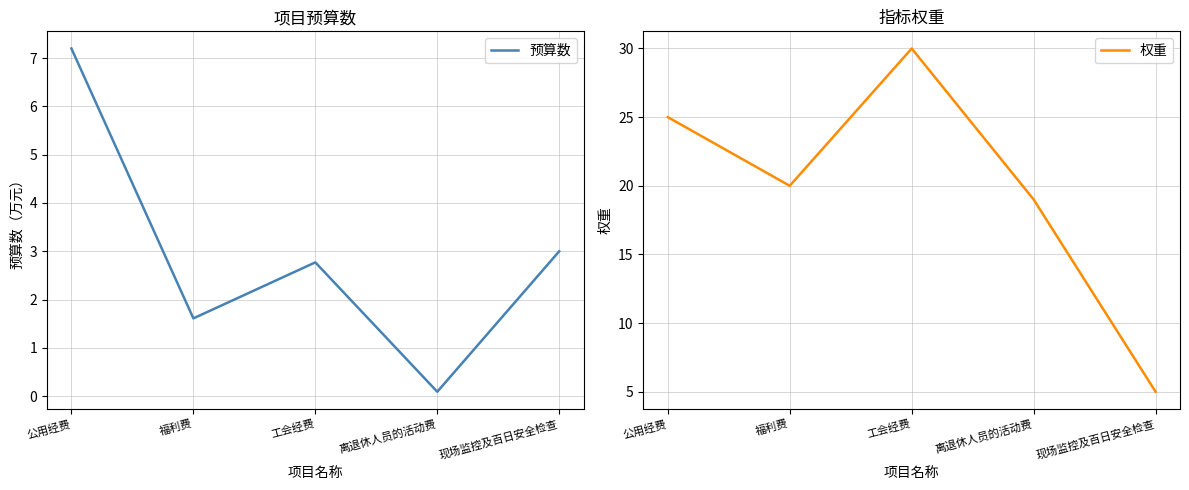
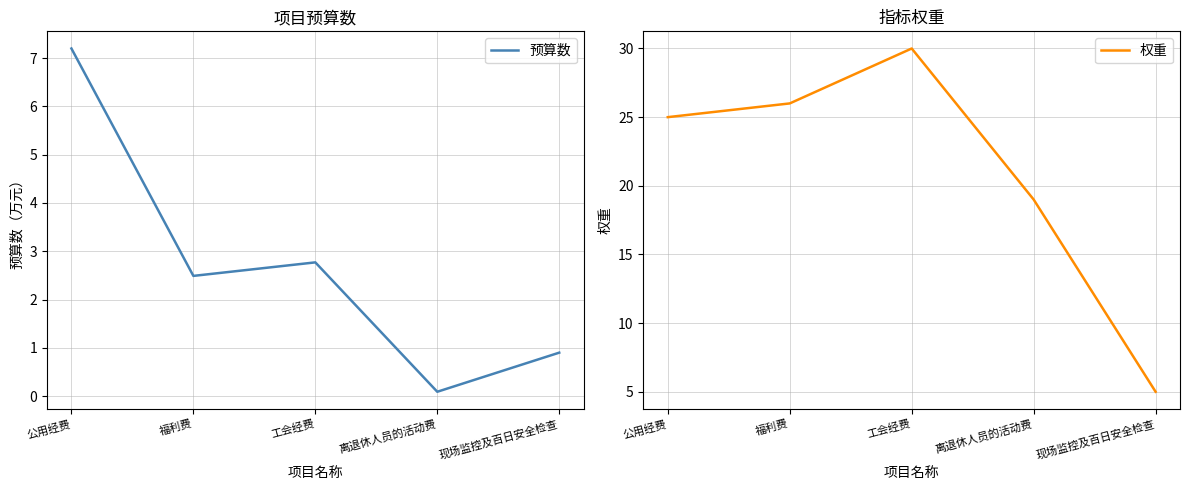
  {
    "项目预算数": {
      "公用经费": 7.2,
-     "福利费": 1.6,
+     "福利费": 2.5,
      "工会经费": 2.8,
      "离退休人员的活动费": 0.1,
-     "现场监控及百日安全检查": 3.0
+     "现场监控及百日安全检查": 0.9
    },
    "指标权重": {
      "公用经费": 25,
-     "福利费": 20,
+     "福利费": 26,
      "工会经费": 30,
      "离退休人员的活动费": 19,
      "现场监控及百日安全检查": 5
    }
  }
